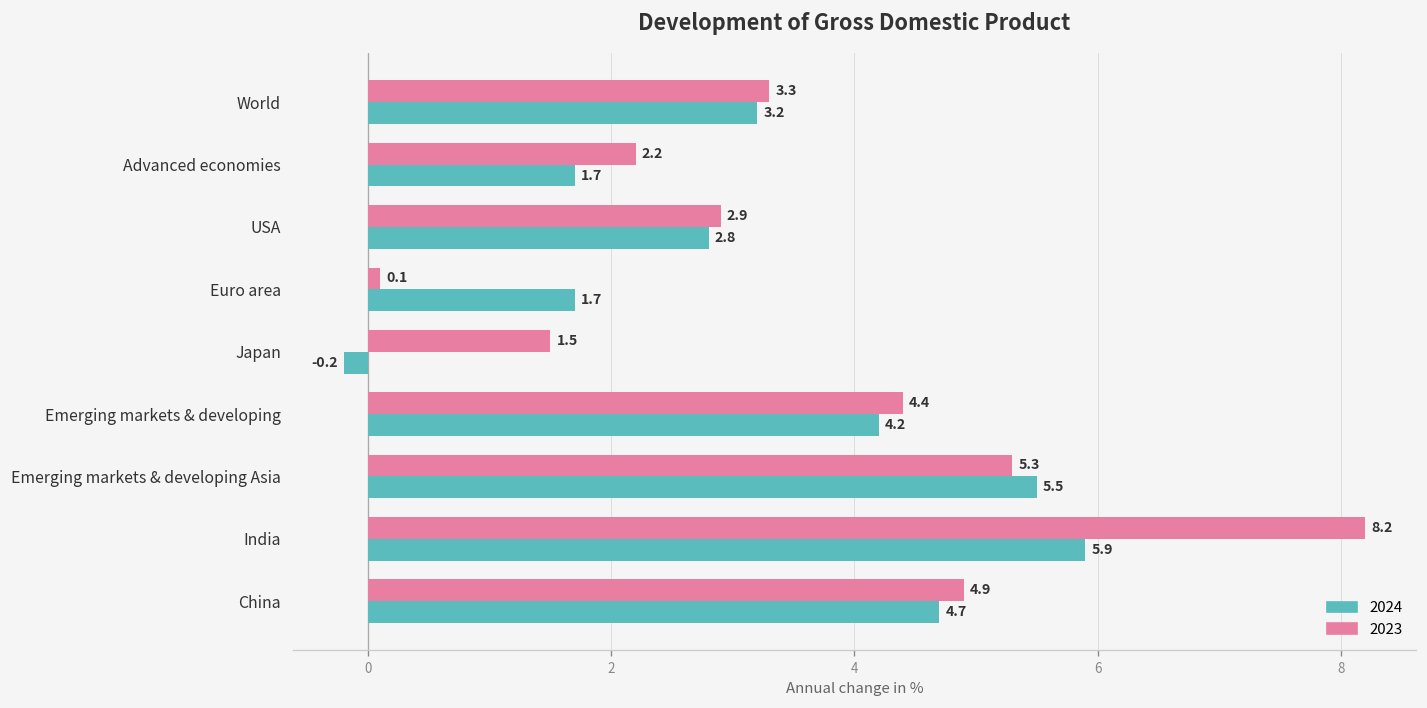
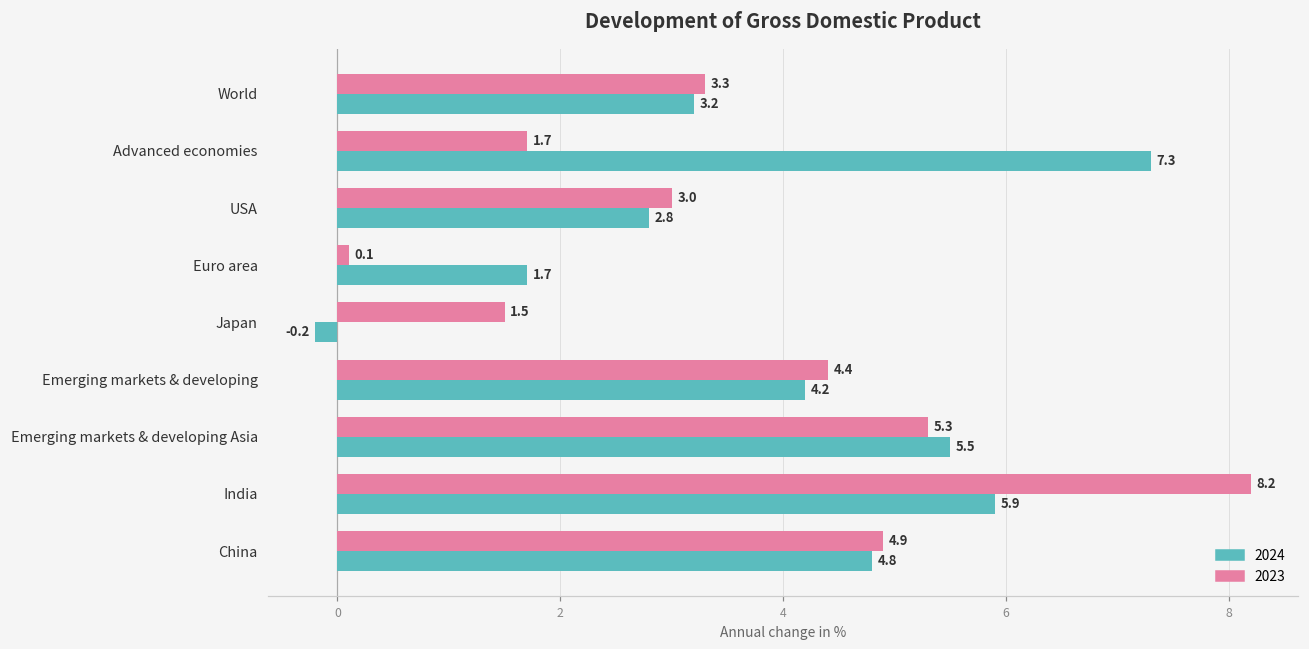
  {
    "2024": {
      "World": 3.2,
-     "Advanced economies": 1.7,
+     "Advanced economies": 7.3,
      "USA": 2.8,
      "Euro area": 1.7,
      "Japan": -0.2,
      "Emerging markets & developing": 4.2,
      "Emerging markets & developing Asia": 5.5,
      "India": 5.9,
-     "China": 4.7
+     "China": 4.8
    },
    "2023": {
      "World": 3.3,
-     "Advanced economies": 2.2,
-     "USA": 2.9,
+     "Advanced economies": 1.7,
+     "USA": 3.0,
      "Euro area": 0.1,
      "Japan": 1.5,
      "Emerging markets & developing": 4.4,
      "Emerging markets & developing Asia": 5.3,
      "India": 8.2,
      "China": 4.9
    }
  }
